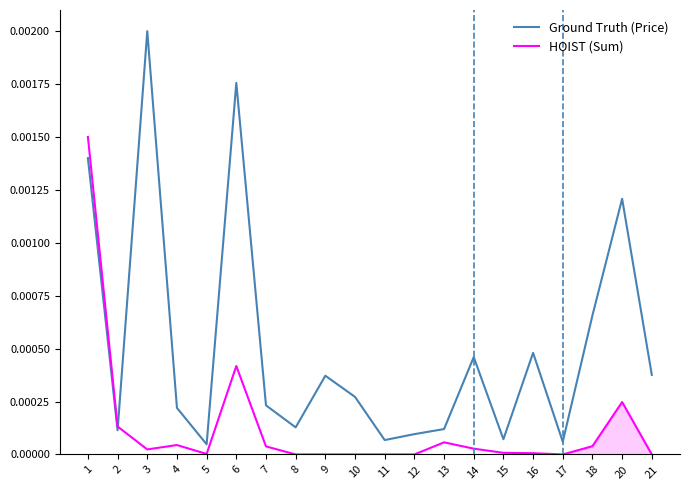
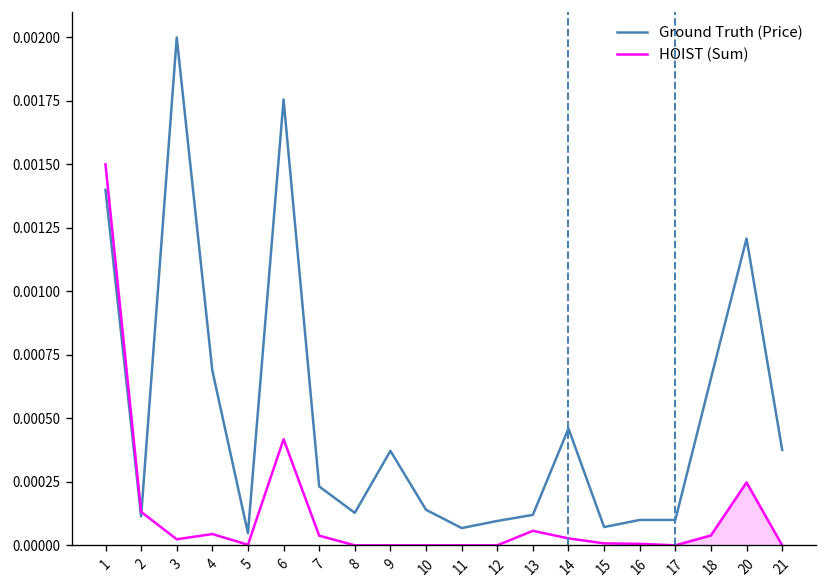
  {
    "Ground Truth (Price)": {
      "1": 0.00140,
      "2": 0.00011,
      "3": 0.00200,
-     "4": 0.00022,
+     "4": 0.00069,
      "5": 0.00005,
      "6": 0.00176,
      "7": 0.00023,
      "8": 0.00013,
      "9": 0.00037,
-     "10": 0.00027,
+     "10": 0.00014,
      "11": 0.00007,
      "12": 0.00010,
      "13": 0.00012,
      "14": 0.00046,
      "15": 0.00007,
-     "16": 0.00048,
-     "17": 0.00006,
+     "16": 0.00010,
+     "17": 0.00010,
      "18": 0.00066,
      "20": 0.00121,
      "21": 0.00038
    }
  }
